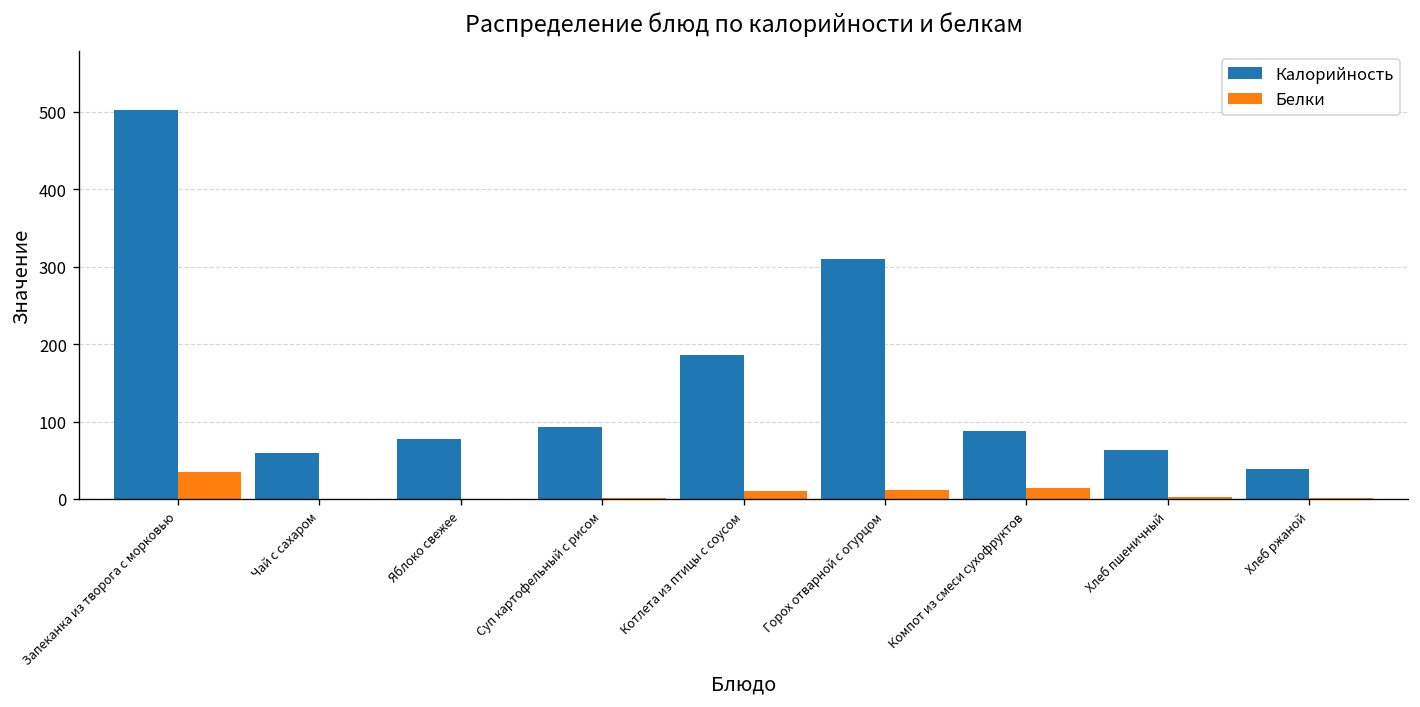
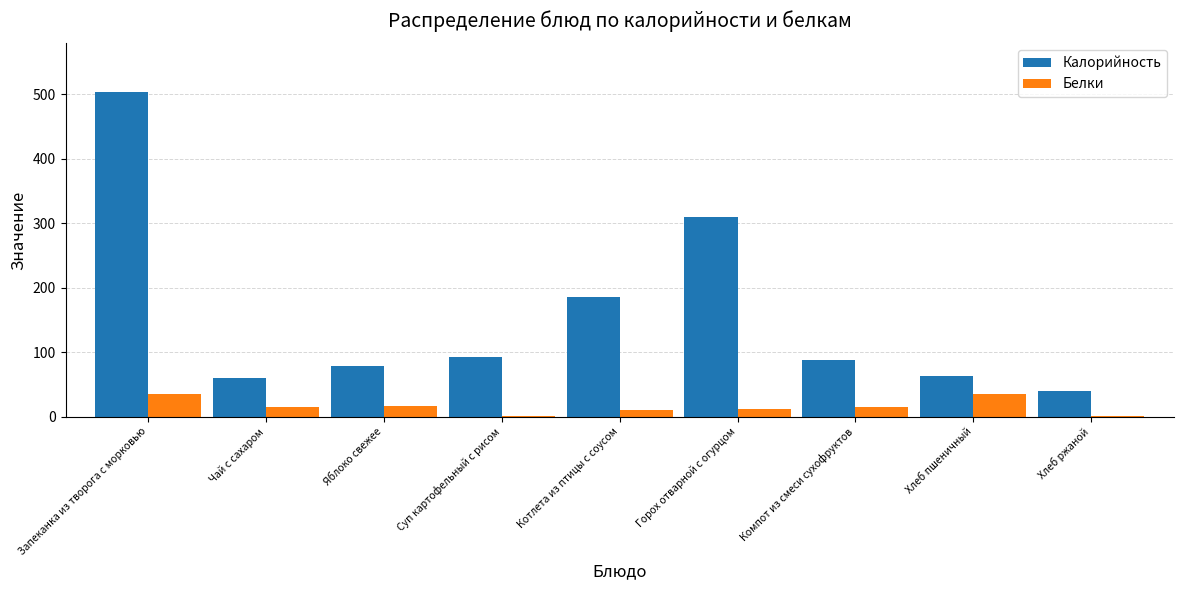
  {
    "Калорийность": {
      "Запеканка из творога с морковью": 500,
      "Чай с сахаром": 60,
      "Яблоко свежее": 80,
      "Суп картофельный с рисом": 90,
      "Котлета из птицы с соусом": 190,
      "Горох отварной с огурцом": 310,
      "Компот из смеси сухофруктов": 90,
      "Хлеб пшеничный": 60,
      "Хлеб ржаной": 40
    },
    "Белки": {
      "Запеканка из творога с морковью": 30,
-     "Чай с сахаром": 0,
-     "Яблоко свежее": 0,
+     "Чай с сахаром": 20,
+     "Яблоко свежее": 20,
      "Котлета из птицы с соусом": 10,
      "Горох отварной с огурцом": 10,
      "Компот из смеси сухофруктов": 10,
-     "Хлеб пшеничный": 0
+     "Хлеб пшеничный": 40
    }
  }
